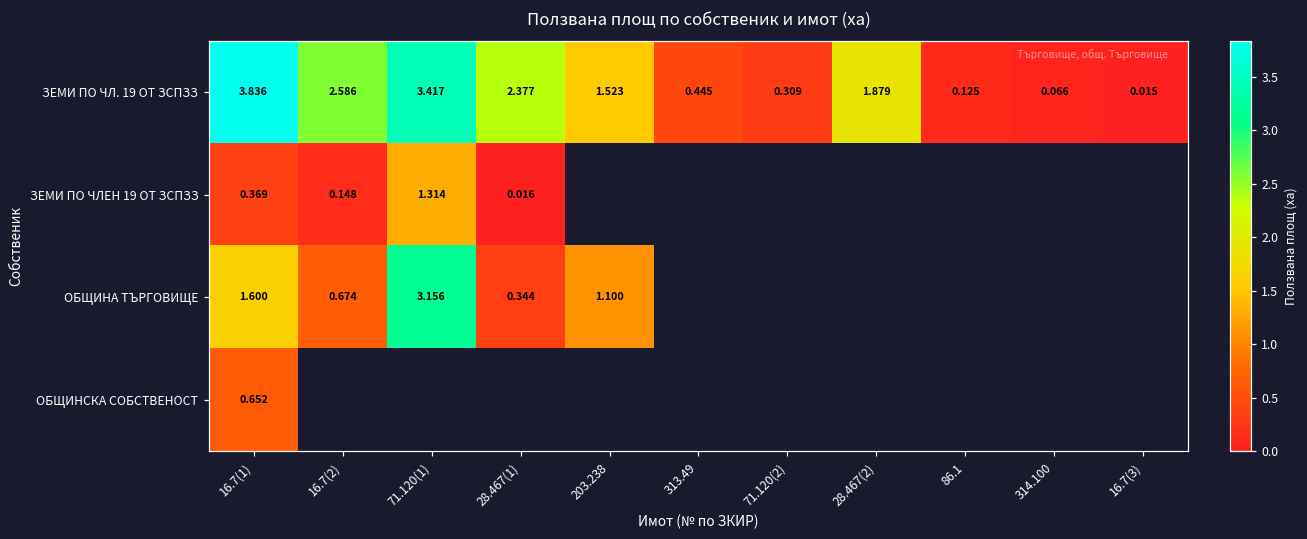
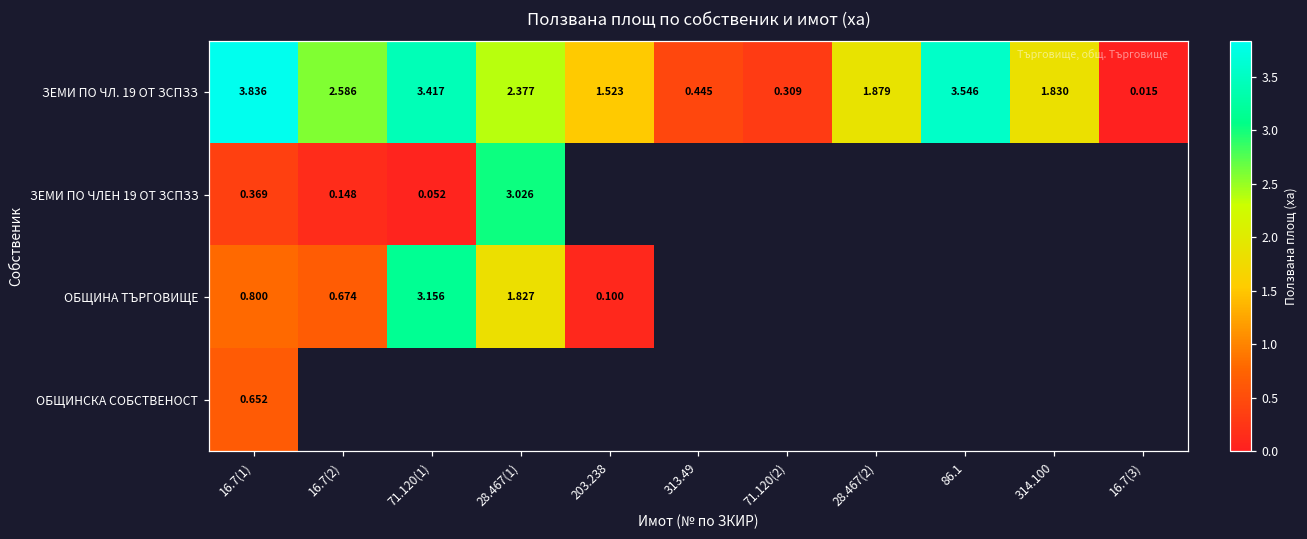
  {
    "ЗЕМИ ПО ЧЛ. 19 ОТ ЗСПЗЗ": {
      "16.7(1)": 3.836,
      "16.7(2)": 2.586,
      "71.120(1)": 3.417,
      "28.467(1)": 2.377,
      "203.238": 1.523,
      "313.49": 0.445,
      "71.120(2)": 0.309,
      "28.467(2)": 1.879,
-     "86.1": 0.125,
-     "314.100": 0.066,
+     "86.1": 3.546,
+     "314.100": 1.830,
      "16.7(3)": 0.015
    },
    "ЗЕМИ ПО ЧЛЕН 19 ОТ ЗСПЗЗ": {
      "16.7(1)": 0.369,
      "16.7(2)": 0.148,
-     "71.120(1)": 1.314,
-     "28.467(1)": 0.016
+     "71.120(1)": 0.052,
+     "28.467(1)": 3.026
    },
    "ОБЩИНА ТЪРГОВИЩЕ": {
-     "16.7(1)": 1.600,
+     "16.7(1)": 0.800,
      "16.7(2)": 0.674,
      "71.120(1)": 3.156,
-     "28.467(1)": 0.344,
-     "203.238": 1.100
+     "28.467(1)": 1.827,
+     "203.238": 0.100
    },
    "ОБЩИНСКА СОБСТВЕНОСТ": {
      "16.7(1)": 0.652
    }
  }
